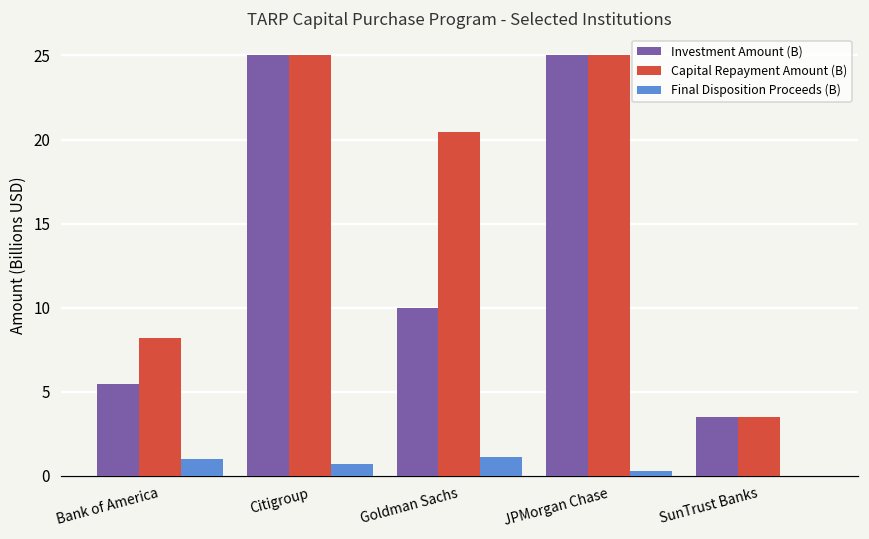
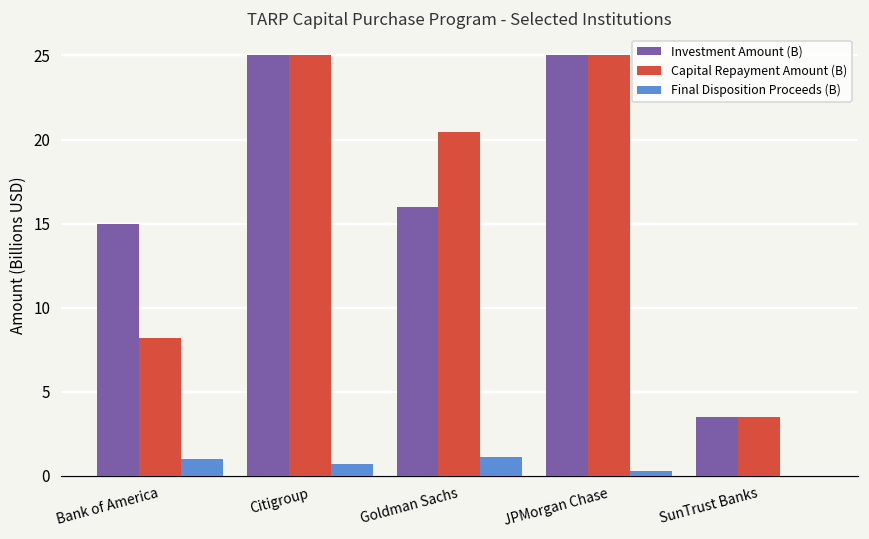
  {
    "Investment Amount (B)": {
-     "Bank of America": 5.4,
+     "Bank of America": 15.0,
      "Citigroup": 25.0,
-     "Goldman Sachs": 10.0,
+     "Goldman Sachs": 16.0,
      "JPMorgan Chase": 25.0,
      "SunTrust Banks": 3.5
    },
    "Capital Repayment Amount (B)": {
      "Bank of America": 8.2,
      "Citigroup": 25.0,
      "Goldman Sachs": 20.5,
      "JPMorgan Chase": 25.0,
      "SunTrust Banks": 3.5
    },
    "Final Disposition Proceeds (B)": {
      "Bank of America": 1.0,
      "Citigroup": 0.7,
      "Goldman Sachs": 1.1,
      "JPMorgan Chase": 0.3
    }
  }
